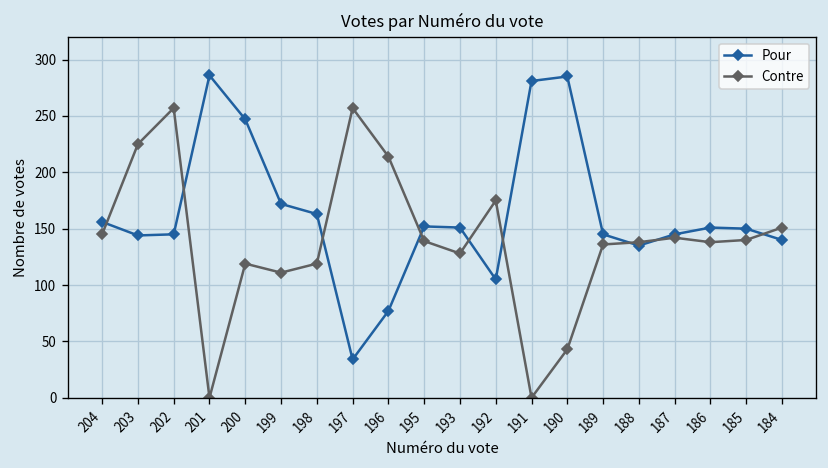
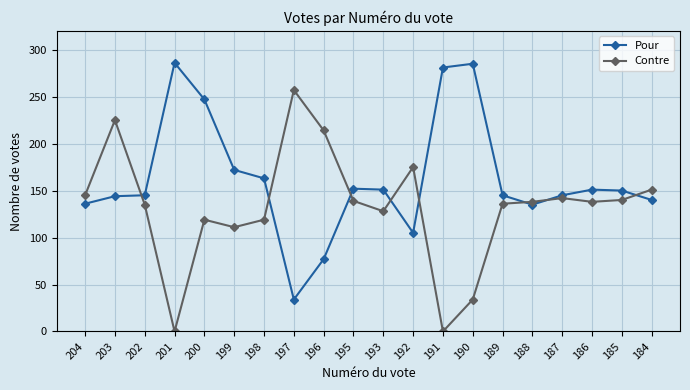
  {
    "Pour": {
-     "204": 160,
+     "204": 140,
      "203": 140,
      "202": 150,
      "201": 290,
      "200": 250,
      "199": 170,
      "198": 160,
      "197": 30,
      "196": 80,
      "195": 150,
      "193": 150,
      "192": 110,
      "191": 280,
      "190": 290,
      "189": 150,
      "188": 140,
      "187": 150,
      "186": 150,
      "185": 150,
      "184": 140
    },
    "Contre": {
      "204": 150,
      "203": 230,
-     "202": 260,
+     "202": 140,
      "201": 0,
      "200": 120,
      "199": 110,
      "198": 120,
      "197": 260,
      "196": 210,
      "195": 140,
      "193": 130,
      "192": 180,
      "191": 0,
-     "190": 40,
+     "190": 30,
      "189": 140,
      "188": 140,
      "187": 140,
      "186": 140,
      "185": 140,
      "184": 150
    }
  }
